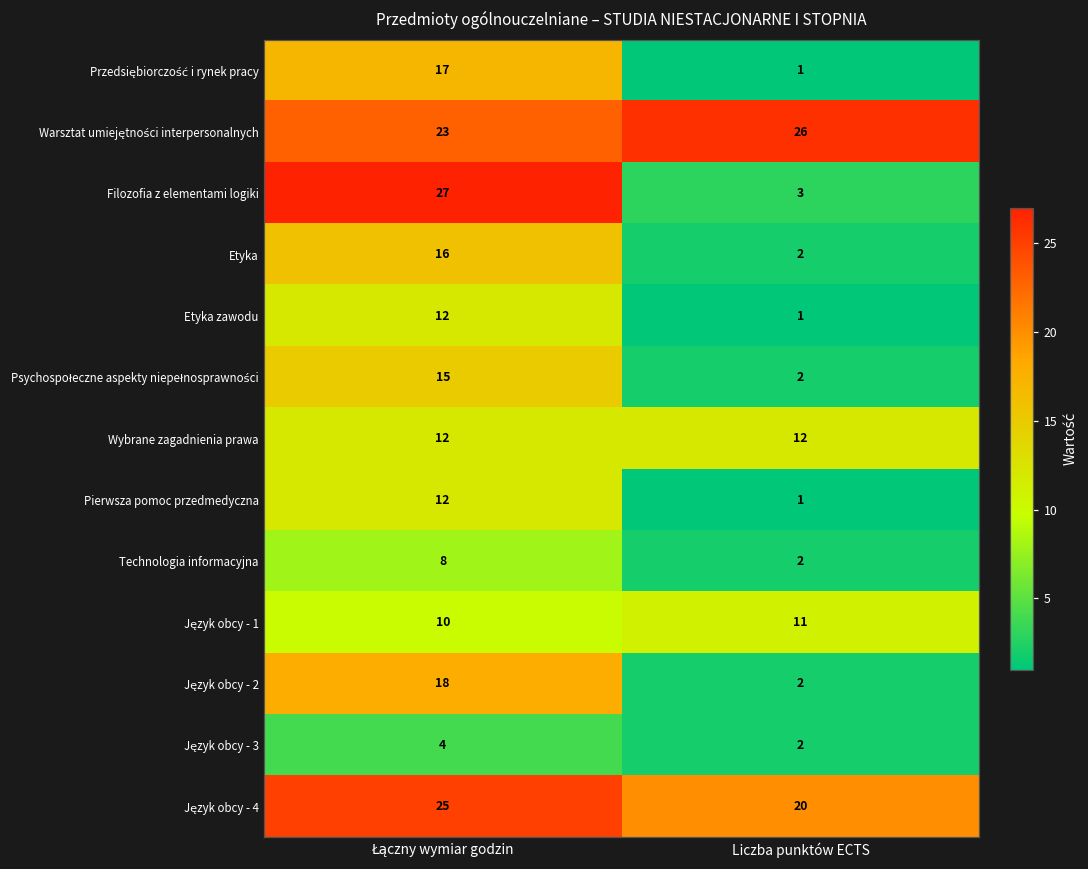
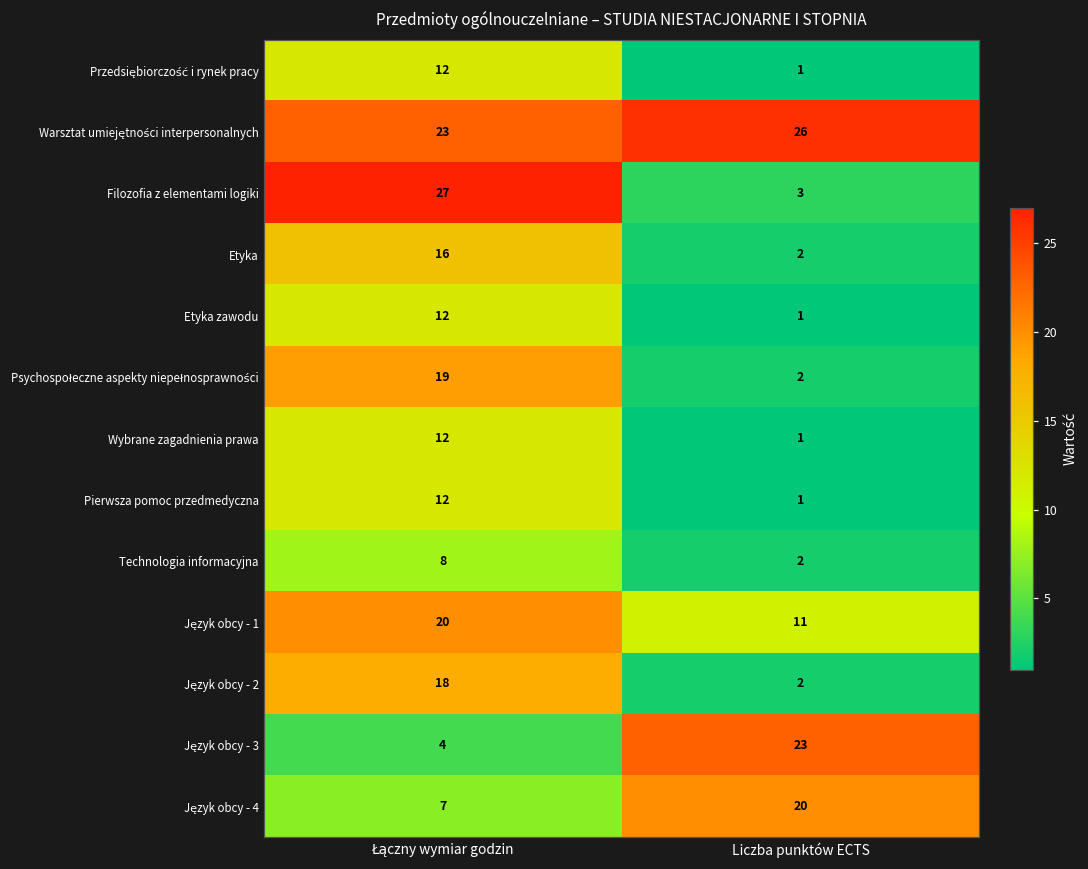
  {
    "Przedsiębiorczość i rynek pracy": {
-     "Łączny wymiar godzin": 17,
+     "Łączny wymiar godzin": 12,
      "Liczba punktów ECTS": 1
    },
    "Warsztat umiejętności interpersonalnych": {
      "Łączny wymiar godzin": 23,
      "Liczba punktów ECTS": 26
    },
    "Filozofia z elementami logiki": {
      "Łączny wymiar godzin": 27,
      "Liczba punktów ECTS": 3
    },
    "Etyka": {
      "Łączny wymiar godzin": 16,
      "Liczba punktów ECTS": 2
    },
    "Etyka zawodu": {
      "Łączny wymiar godzin": 12,
      "Liczba punktów ECTS": 1
    },
    "Psychospołeczne aspekty niepełnosprawności": {
-     "Łączny wymiar godzin": 15,
+     "Łączny wymiar godzin": 19,
      "Liczba punktów ECTS": 2
    },
    "Wybrane zagadnienia prawa": {
      "Łączny wymiar godzin": 12,
-     "Liczba punktów ECTS": 12
+     "Liczba punktów ECTS": 1
    },
    "Pierwsza pomoc przedmedyczna": {
      "Łączny wymiar godzin": 12,
      "Liczba punktów ECTS": 1
    },
    "Technologia informacyjna": {
      "Łączny wymiar godzin": 8,
      "Liczba punktów ECTS": 2
    },
    "Język obcy - 1": {
-     "Łączny wymiar godzin": 10,
+     "Łączny wymiar godzin": 20,
      "Liczba punktów ECTS": 11
    },
    "Język obcy - 2": {
      "Łączny wymiar godzin": 18,
      "Liczba punktów ECTS": 2
    },
    "Język obcy - 3": {
      "Łączny wymiar godzin": 4,
-     "Liczba punktów ECTS": 2
+     "Liczba punktów ECTS": 23
    },
    "Język obcy - 4": {
-     "Łączny wymiar godzin": 25,
+     "Łączny wymiar godzin": 7,
      "Liczba punktów ECTS": 20
    }
  }
